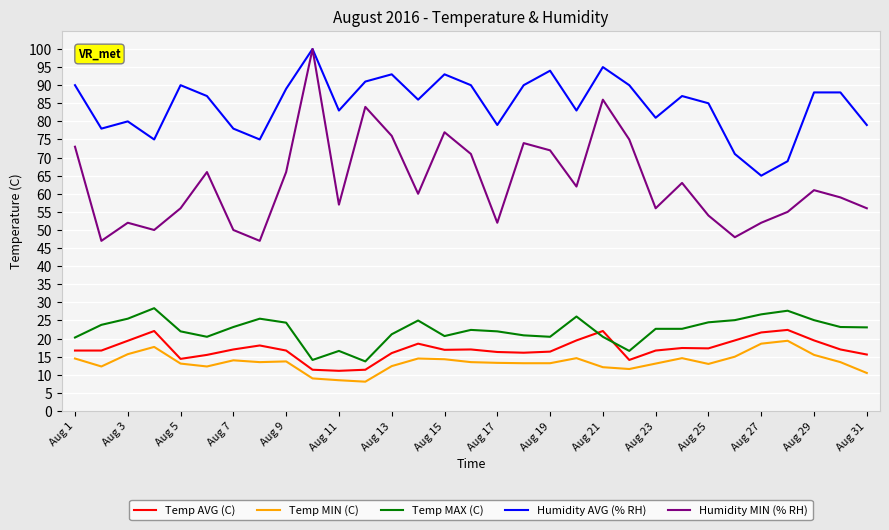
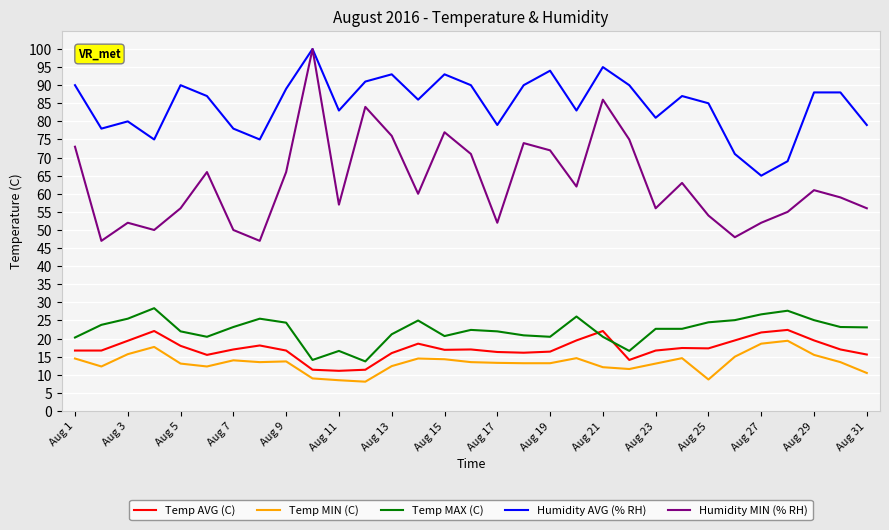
  {
    "Temp AVG (C)": {
      "Aug 1": 17,
      "Aug 3": 19,
-     "Aug 5": 14,
+     "Aug 5": 18,
      "Aug 7": 17,
      "Aug 9": 17,
      "Aug 11": 11,
      "Aug 13": 16,
      "Aug 15": 17,
      "Aug 17": 16,
      "Aug 19": 16,
      "Aug 21": 22,
      "Aug 23": 17,
      "Aug 25": 17,
      "Aug 27": 22,
      "Aug 29": 20,
      "Aug 31": 16
    },
    "Temp MIN (C)": {
      "Aug 1": 15,
      "Aug 3": 16,
      "Aug 5": 13,
      "Aug 7": 14,
      "Aug 9": 14,
      "Aug 11": 9,
      "Aug 13": 12,
      "Aug 15": 14,
      "Aug 17": 13,
      "Aug 19": 13,
      "Aug 21": 12,
      "Aug 23": 13,
-     "Aug 25": 13,
+     "Aug 25": 9,
      "Aug 27": 19,
      "Aug 29": 16,
      "Aug 31": 11
    },
    "Temp MAX (C)": {
      "Aug 1": 20,
      "Aug 3": 26,
      "Aug 5": 22,
      "Aug 7": 23,
      "Aug 9": 24,
      "Aug 11": 17,
      "Aug 13": 21,
      "Aug 15": 21,
      "Aug 17": 22,
      "Aug 19": 21,
      "Aug 21": 21,
      "Aug 23": 23,
      "Aug 25": 25,
      "Aug 27": 27,
      "Aug 29": 25,
      "Aug 31": 23
    },
    "Humidity AVG (% RH)": {
      "Aug 1": 90,
      "Aug 3": 80,
      "Aug 5": 90,
      "Aug 7": 78,
      "Aug 9": 89,
      "Aug 11": 83,
      "Aug 13": 93,
      "Aug 15": 93,
      "Aug 17": 79,
      "Aug 19": 94,
      "Aug 21": 95,
      "Aug 23": 81,
      "Aug 25": 85,
      "Aug 27": 65,
      "Aug 29": 88,
      "Aug 31": 79
    },
    "Humidity MIN (% RH)": {
      "Aug 1": 73,
      "Aug 3": 52,
      "Aug 5": 56,
      "Aug 7": 50,
      "Aug 9": 66,
      "Aug 11": 57,
      "Aug 13": 76,
      "Aug 15": 77,
      "Aug 17": 52,
      "Aug 19": 72,
      "Aug 21": 86,
      "Aug 23": 56,
      "Aug 25": 54,
      "Aug 27": 52,
      "Aug 29": 61,
      "Aug 31": 56
    }
  }
